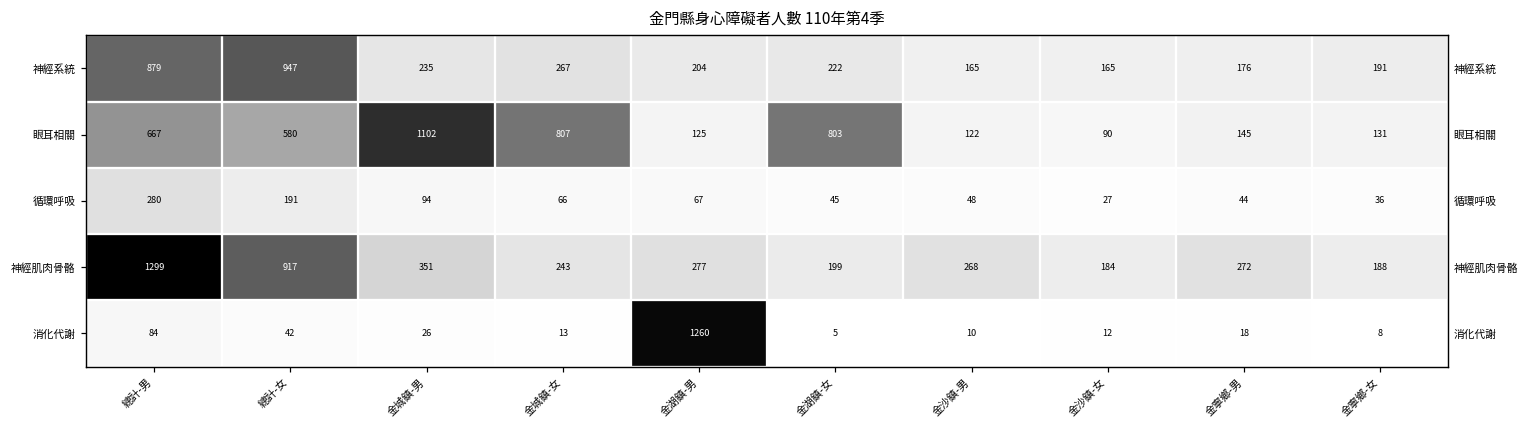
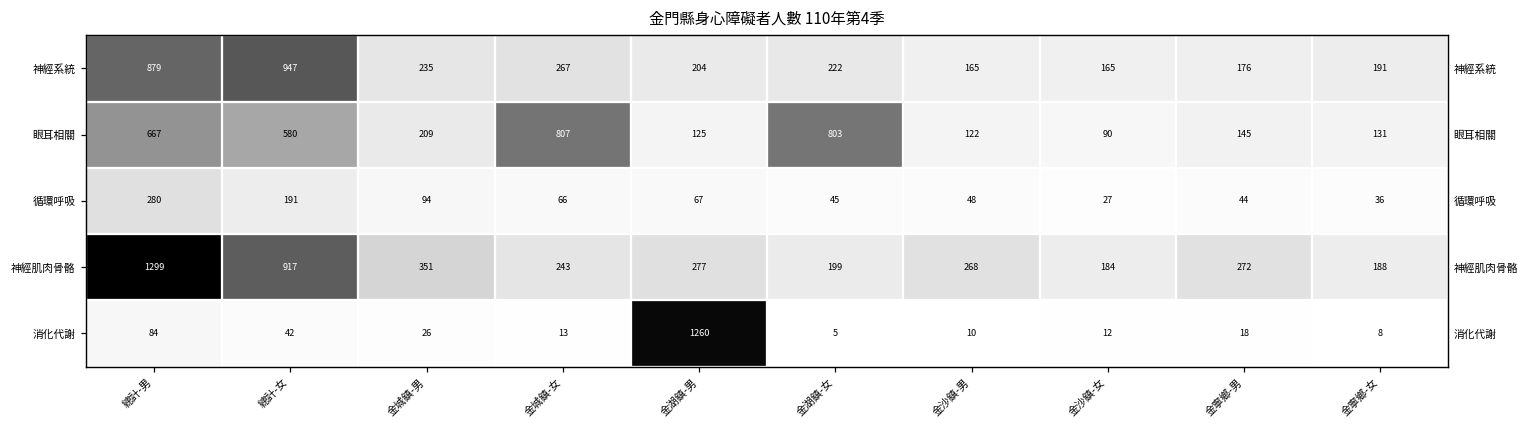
  {
    "神經系統": {
      "總計-男": 879,
      "總計-女": 947,
      "金城鎮-男": 235,
      "金城鎮-女": 267,
      "金湖鎮-男": 204,
      "金湖鎮-女": 222,
      "金沙鎮-男": 165,
      "金沙鎮-女": 165,
      "金寧鄉-男": 176,
      "金寧鄉-女": 191
    },
    "眼耳相關": {
      "總計-男": 667,
      "總計-女": 580,
-     "金城鎮-男": 1102,
+     "金城鎮-男": 209,
      "金城鎮-女": 807,
      "金湖鎮-男": 125,
      "金湖鎮-女": 803,
      "金沙鎮-男": 122,
      "金沙鎮-女": 90,
      "金寧鄉-男": 145,
      "金寧鄉-女": 131
    },
    "循環呼吸": {
      "總計-男": 280,
      "總計-女": 191,
      "金城鎮-男": 94,
      "金城鎮-女": 66,
      "金湖鎮-男": 67,
      "金湖鎮-女": 45,
      "金沙鎮-男": 48,
      "金沙鎮-女": 27,
      "金寧鄉-男": 44,
      "金寧鄉-女": 36
    },
    "神經肌肉骨骼": {
      "總計-男": 1299,
      "總計-女": 917,
      "金城鎮-男": 351,
      "金城鎮-女": 243,
      "金湖鎮-男": 277,
      "金湖鎮-女": 199,
      "金沙鎮-男": 268,
      "金沙鎮-女": 184,
      "金寧鄉-男": 272,
      "金寧鄉-女": 188
    },
    "消化代謝": {
      "總計-男": 84,
      "總計-女": 42,
      "金城鎮-男": 26,
      "金城鎮-女": 13,
      "金湖鎮-男": 1260,
      "金湖鎮-女": 5,
      "金沙鎮-男": 10,
      "金沙鎮-女": 12,
      "金寧鄉-男": 18,
      "金寧鄉-女": 8
    }
  }
